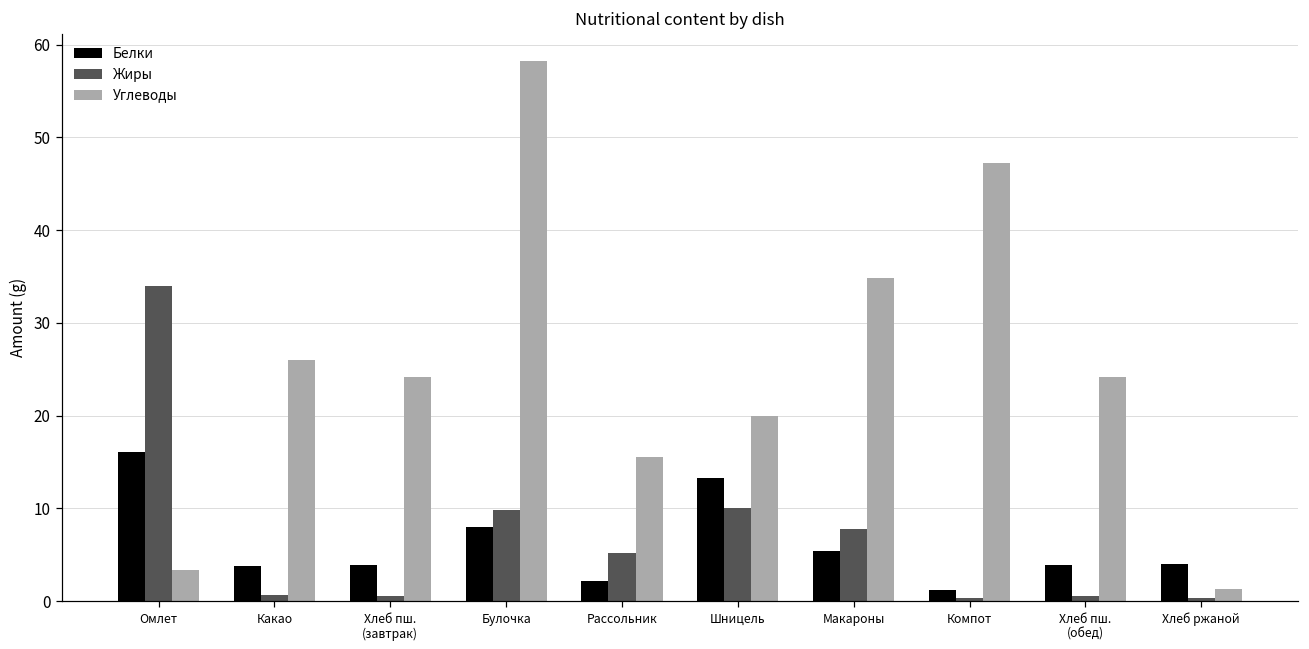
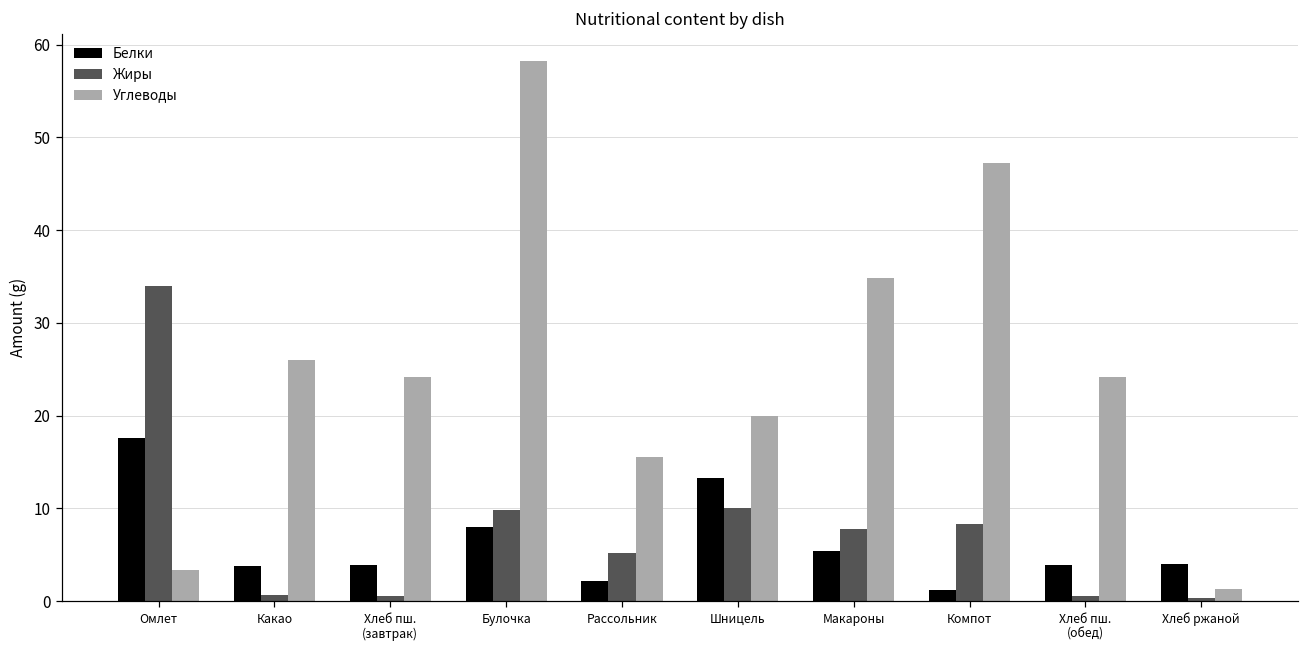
  {
    "Белки": {
-     "Омлет": 16,
+     "Омлет": 18,
      "Какао": 4,
      "Хлеб пш. (завтрак)": 4,
      "Булочка": 8,
      "Рассольник": 2,
      "Шницель": 13,
      "Макароны": 5,
      "Компот": 1,
      "Хлеб пш. (обед)": 4,
      "Хлеб ржаной": 4
    },
    "Жиры": {
      "Омлет": 34,
      "Какао": 1,
      "Хлеб пш. (завтрак)": 1,
      "Булочка": 10,
      "Рассольник": 5,
      "Шницель": 10,
      "Макароны": 8,
-     "Компот": 0,
+     "Компот": 8,
      "Хлеб пш. (обед)": 1,
      "Хлеб ржаной": 0
    },
    "Углеводы": {
      "Омлет": 3,
      "Какао": 26,
      "Хлеб пш. (завтрак)": 24,
      "Булочка": 58,
      "Рассольник": 16,
      "Шницель": 20,
      "Макароны": 35,
      "Компот": 47,
      "Хлеб пш. (обед)": 24,
      "Хлеб ржаной": 1
    }
  }
